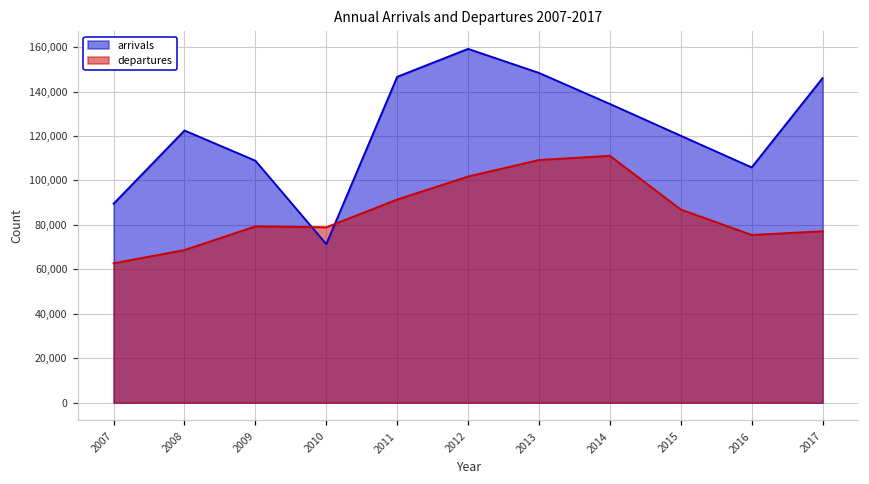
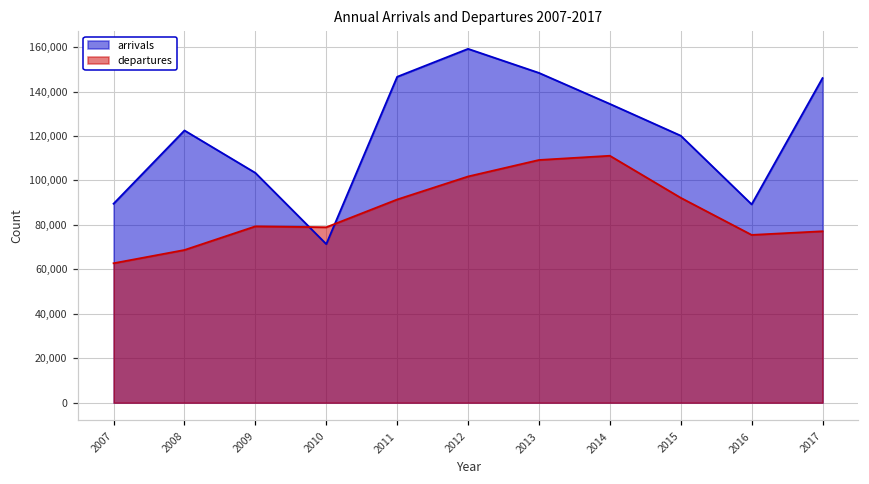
  {
    "arrivals": {
      "2007": "90,000",
      "2008": "122,000",
-     "2009": "109,000",
+     "2009": "103,000",
      "2010": "71,000",
      "2011": "147,000",
      "2012": "159,000",
      "2013": "148,000",
      "2014": "134,000",
      "2015": "120,000",
-     "2016": "106,000",
+     "2016": "89,000",
      "2017": "146,000"
    },
    "departures": {
      "2007": "63,000",
      "2008": "69,000",
      "2009": "79,000",
      "2010": "79,000",
      "2011": "91,000",
      "2012": "102,000",
      "2013": "109,000",
      "2014": "111,000",
-     "2015": "87,000",
+     "2015": "92,000",
      "2016": "75,000",
      "2017": "77,000"
    }
  }
